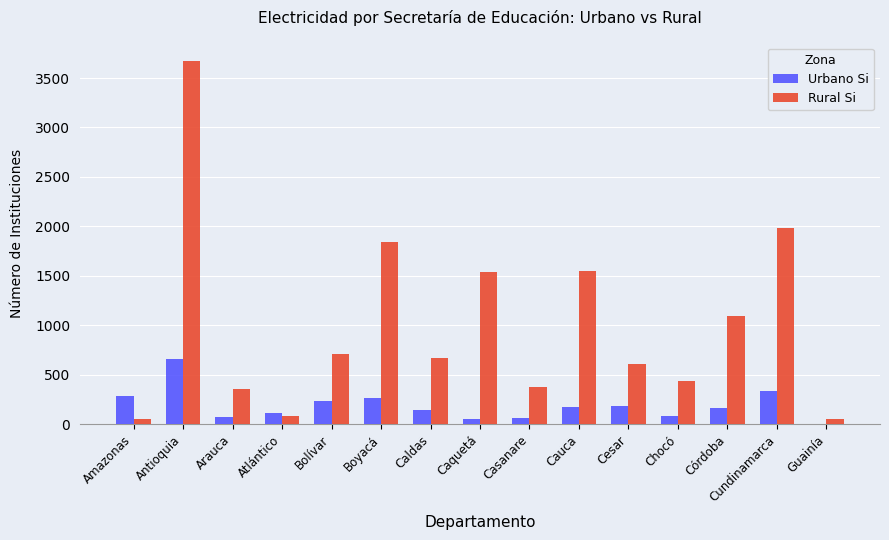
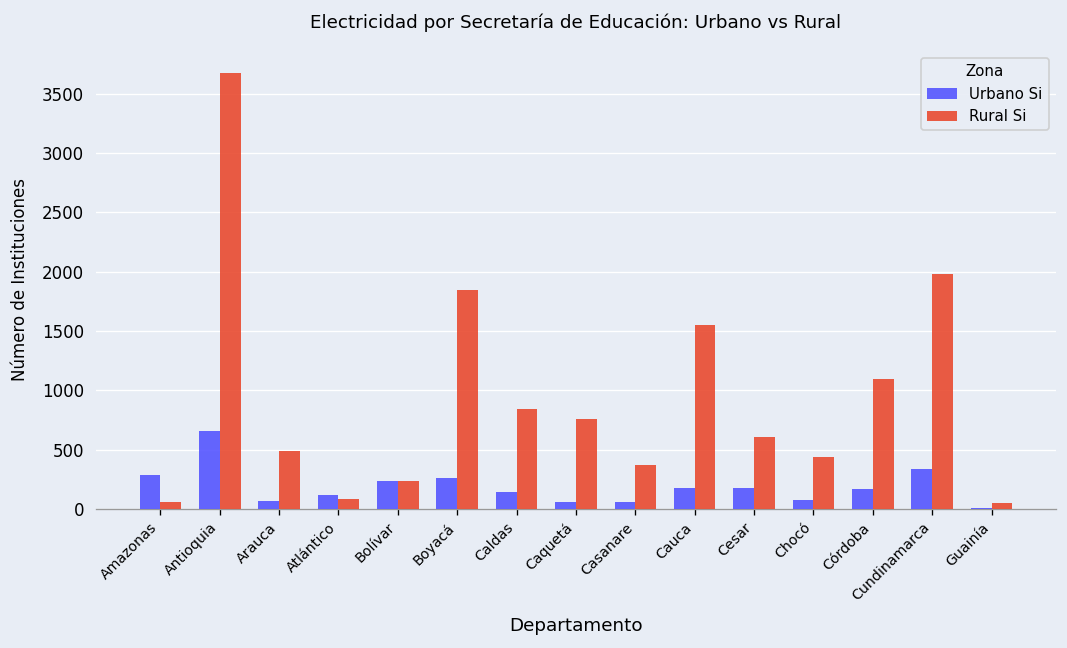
  {
    "Urbano Si": {
      "Amazonas": 300,
      "Antioquia": 700,
      "Arauca": 100,
      "Atlántico": 100,
      "Bolívar": 200,
      "Boyacá": 300,
      "Caldas": 100,
      "Caquetá": 100,
      "Casanare": 100,
      "Cauca": 200,
      "Cesar": 200,
      "Chocó": 100,
      "Córdoba": 200,
      "Cundinamarca": 300
    },
    "Rural Si": {
      "Amazonas": 100,
      "Antioquia": 3700,
-     "Arauca": 400,
+     "Arauca": 500,
      "Atlántico": 100,
-     "Bolívar": 700,
+     "Bolívar": 200,
      "Boyacá": 1800,
-     "Caldas": 700,
-     "Caquetá": 1500,
+     "Caldas": 800,
+     "Caquetá": 800,
      "Casanare": 400,
      "Cauca": 1600,
      "Cesar": 600,
      "Chocó": 400,
      "Córdoba": 1100,
      "Cundinamarca": 2000,
      "Guainía": 100
    }
  }
